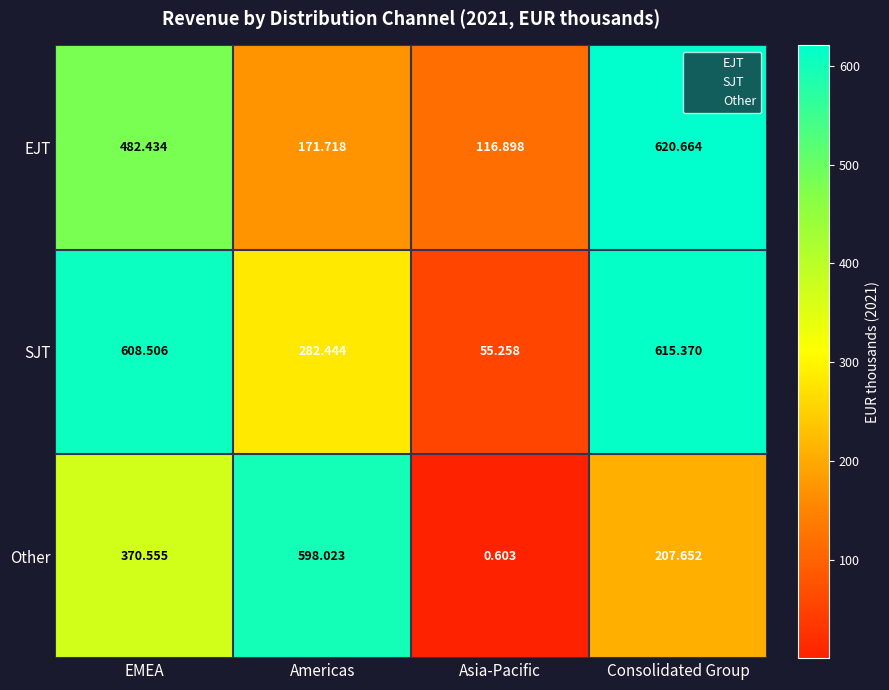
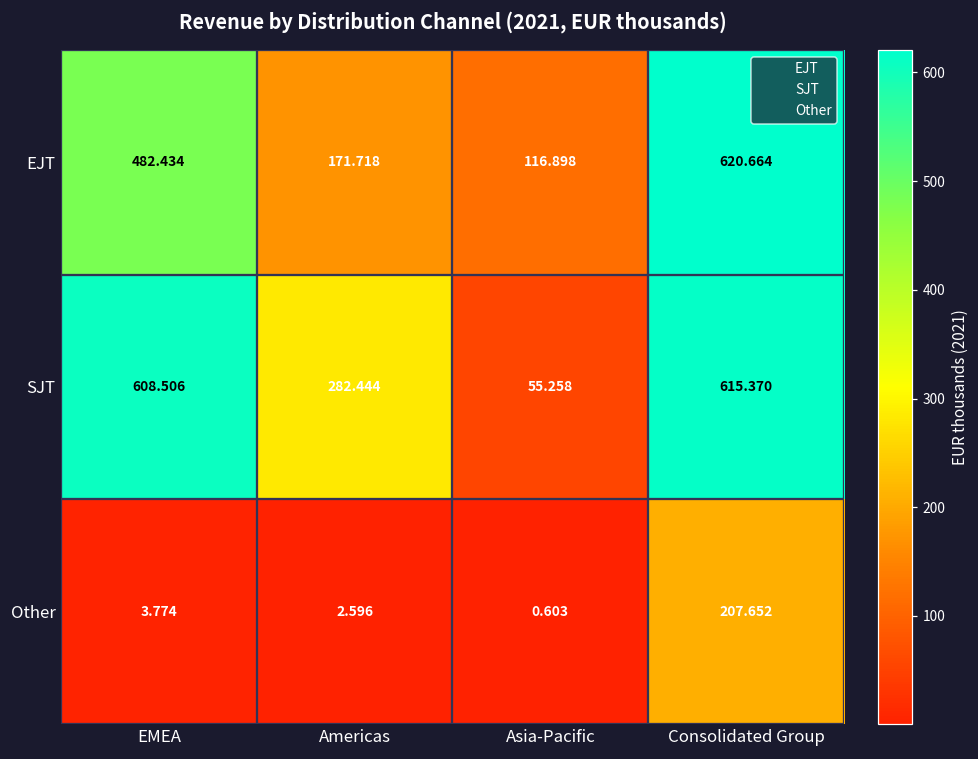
  {
    "EJT": {
      "EMEA": 482.434,
      "Americas": 171.718,
      "Asia-Pacific": 116.898,
      "Consolidated Group": 620.664
    },
    "SJT": {
      "EMEA": 608.506,
      "Americas": 282.444,
      "Asia-Pacific": 55.258,
      "Consolidated Group": 615.370
    },
    "Other": {
-     "EMEA": 370.555,
-     "Americas": 598.023,
+     "EMEA": 3.774,
+     "Americas": 2.596,
      "Asia-Pacific": 0.603,
      "Consolidated Group": 207.652
    }
  }
